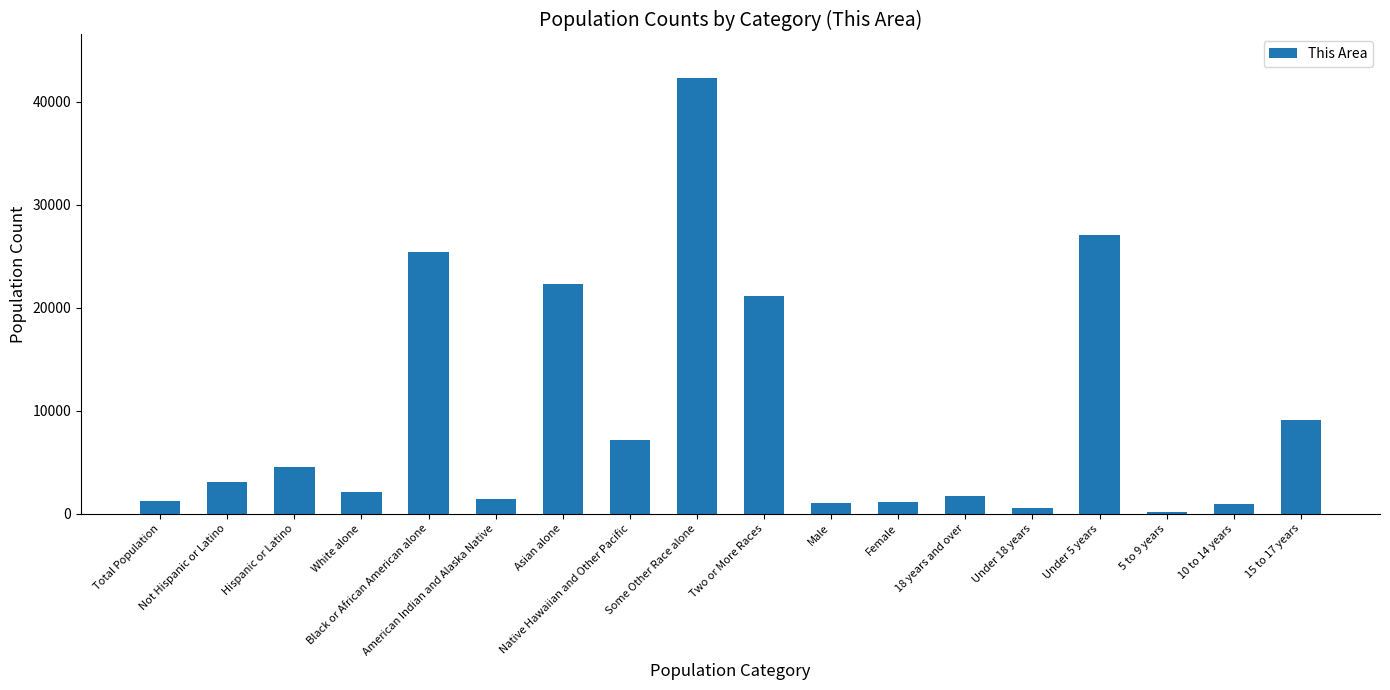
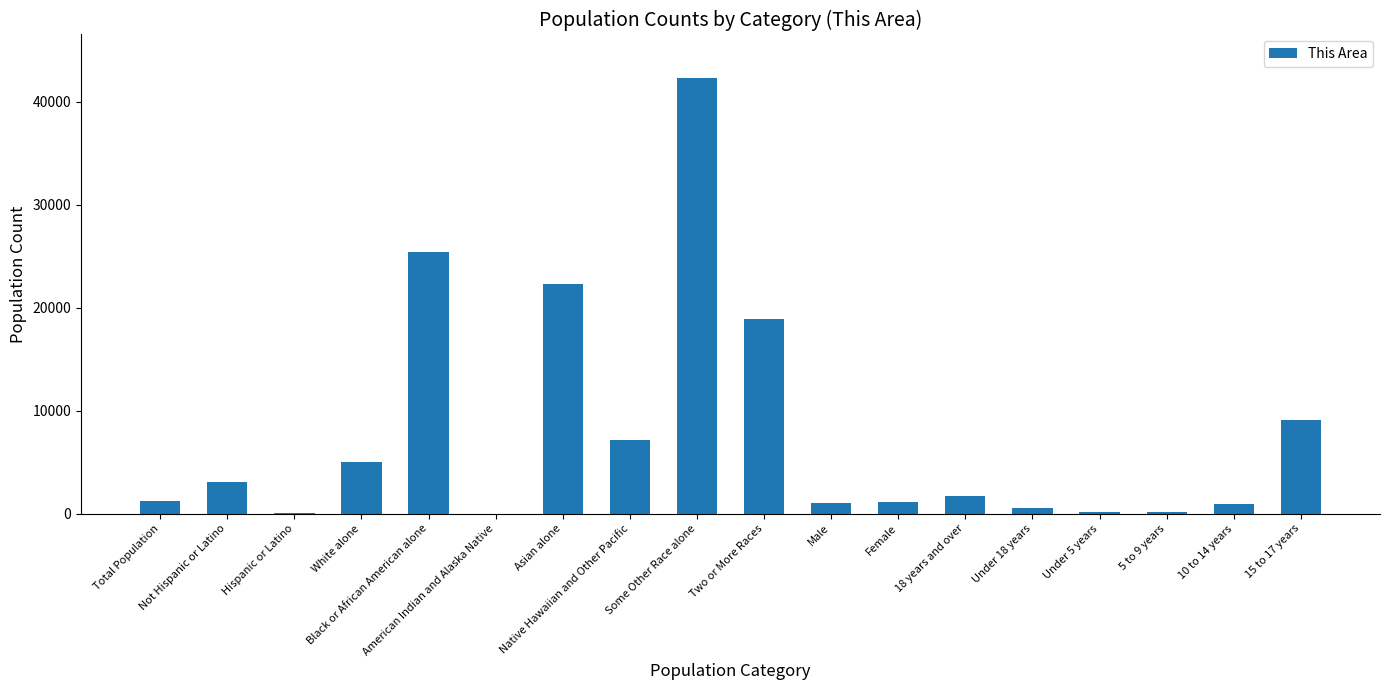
  {
    "Total Population": 1200,
    "Not Hispanic or Latino": 3100,
-   "Hispanic or Latino": 4500,
-   "White alone": 2100,
+   "Hispanic or Latino": 100,
+   "White alone": 5000,
    "Black or African American alone": 25400,
-   "American Indian and Alaska Native": 1500,
+   "American Indian and Alaska Native": 0,
    "Asian alone": 22300,
    "Native Hawaiian and Other Pacific": 7100,
    "Some Other Race alone": 42300,
-   "Two or More Races": 21200,
+   "Two or More Races": 18900,
    "Male": 1100,
    "Female": 1100,
    "18 years and over": 1700,
    "Under 18 years": 500,
-   "Under 5 years": 27100,
+   "Under 5 years": 100,
    "10 to 14 years": 900,
    "15 to 17 years": 9100
  }
